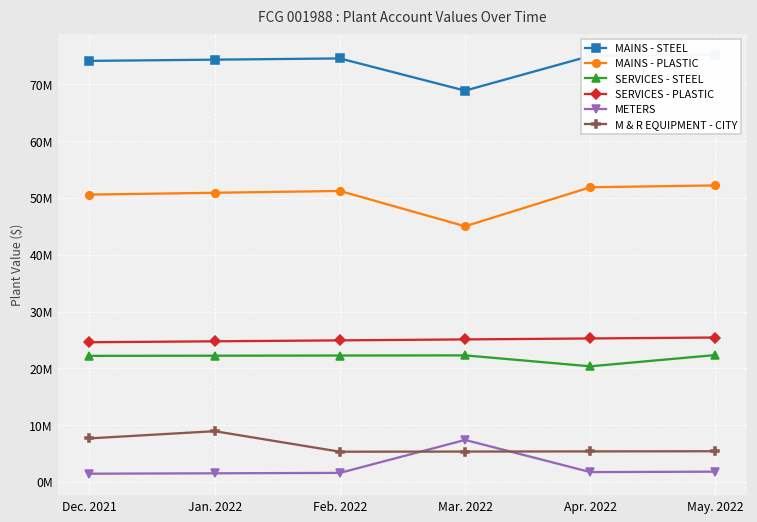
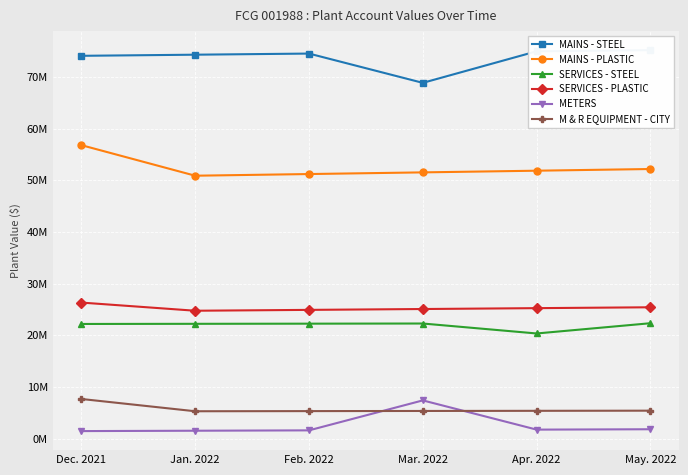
  {
    "MAINS - STEEL": {
      "Dec. 2021": 74000000,
      "Jan. 2022": 74000000,
      "Feb. 2022": 75000000,
      "Mar. 2022": 69000000
    },
    "MAINS - PLASTIC": {
-     "Dec. 2021": 51000000,
+     "Dec. 2021": 57000000,
      "Jan. 2022": 51000000,
      "Feb. 2022": 51000000,
-     "Mar. 2022": 45000000,
+     "Mar. 2022": 52000000,
      "Apr. 2022": 52000000,
      "May. 2022": 52000000
    },
    "SERVICES - STEEL": {
      "Dec. 2021": 22000000,
      "Jan. 2022": 22000000,
      "Feb. 2022": 22000000,
      "Mar. 2022": 22000000,
      "Apr. 2022": 20000000,
      "May. 2022": 22000000
    },
    "SERVICES - PLASTIC": {
-     "Dec. 2021": 25000000,
+     "Dec. 2021": 26000000,
      "Jan. 2022": 25000000,
      "Feb. 2022": 25000000,
      "Mar. 2022": 25000000,
      "Apr. 2022": 25000000,
      "May. 2022": 25000000
    },
    "METERS": {
      "Dec. 2021": 1000000,
      "Jan. 2022": 2000000,
      "Feb. 2022": 2000000,
      "Mar. 2022": 7000000,
      "Apr. 2022": 2000000,
      "May. 2022": 2000000
    },
    "M & R EQUIPMENT - CITY": {
      "Dec. 2021": 8000000,
-     "Jan. 2022": 9000000,
+     "Jan. 2022": 5000000,
      "Feb. 2022": 5000000,
      "Mar. 2022": 5000000,
      "Apr. 2022": 5000000,
      "May. 2022": 5000000
    }
  }
